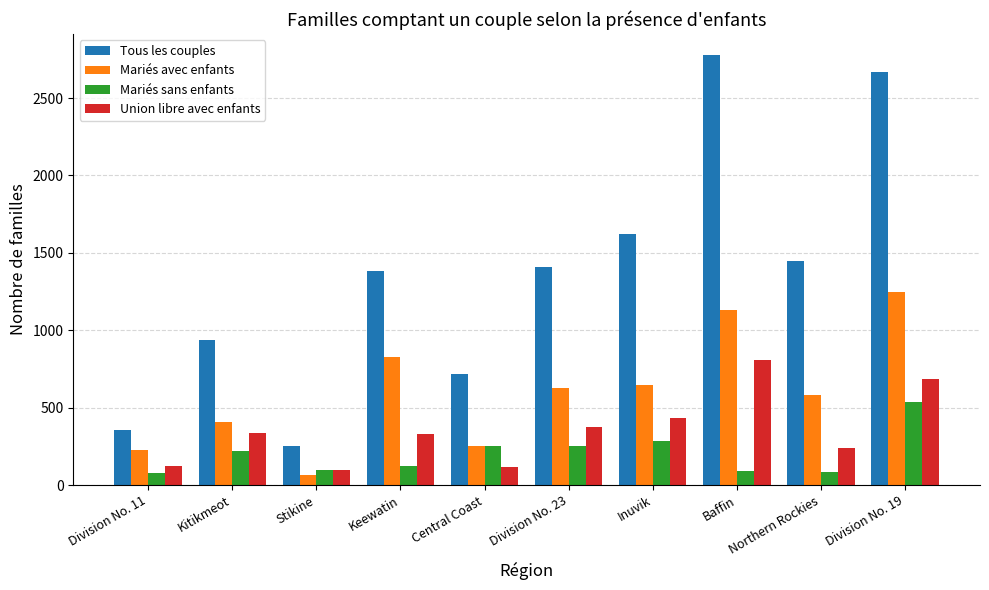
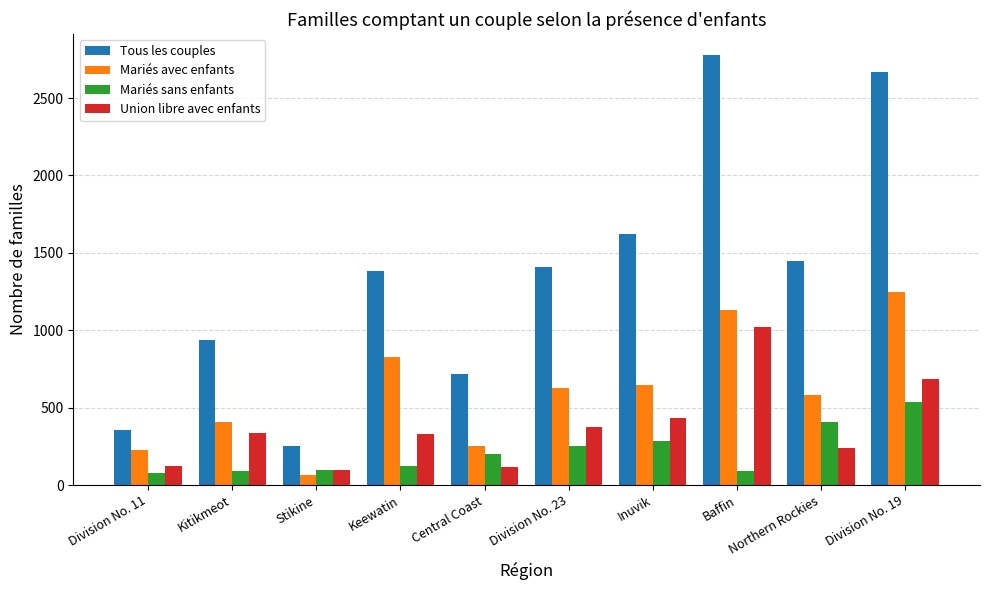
  {
    "Tous les couples": {
      "Division No. 11": 360,
      "Kitikmeot": 940,
      "Stikine": 250,
      "Keewatin": 1390,
      "Central Coast": 720,
      "Division No. 23": 1410,
      "Inuvik": 1620,
      "Baffin": 2780,
      "Northern Rockies": 1450,
      "Division No. 19": 2670
    },
    "Mariés avec enfants": {
      "Division No. 11": 230,
      "Kitikmeot": 410,
      "Stikine": 70,
      "Keewatin": 830,
      "Central Coast": 250,
      "Division No. 23": 630,
      "Inuvik": 650,
      "Baffin": 1130,
      "Northern Rockies": 580,
      "Division No. 19": 1250
    },
    "Mariés sans enfants": {
      "Division No. 11": 80,
-     "Kitikmeot": 220,
+     "Kitikmeot": 90,
      "Stikine": 100,
      "Keewatin": 120,
-     "Central Coast": 260,
+     "Central Coast": 200,
      "Division No. 23": 260,
      "Inuvik": 290,
      "Baffin": 90,
-     "Northern Rockies": 80,
+     "Northern Rockies": 410,
      "Division No. 19": 540
    },
    "Union libre avec enfants": {
      "Division No. 11": 120,
      "Kitikmeot": 340,
      "Stikine": 100,
      "Keewatin": 330,
      "Central Coast": 120,
      "Division No. 23": 380,
      "Inuvik": 440,
-     "Baffin": 810,
+     "Baffin": 1020,
      "Northern Rockies": 240,
      "Division No. 19": 690
    }
  }
